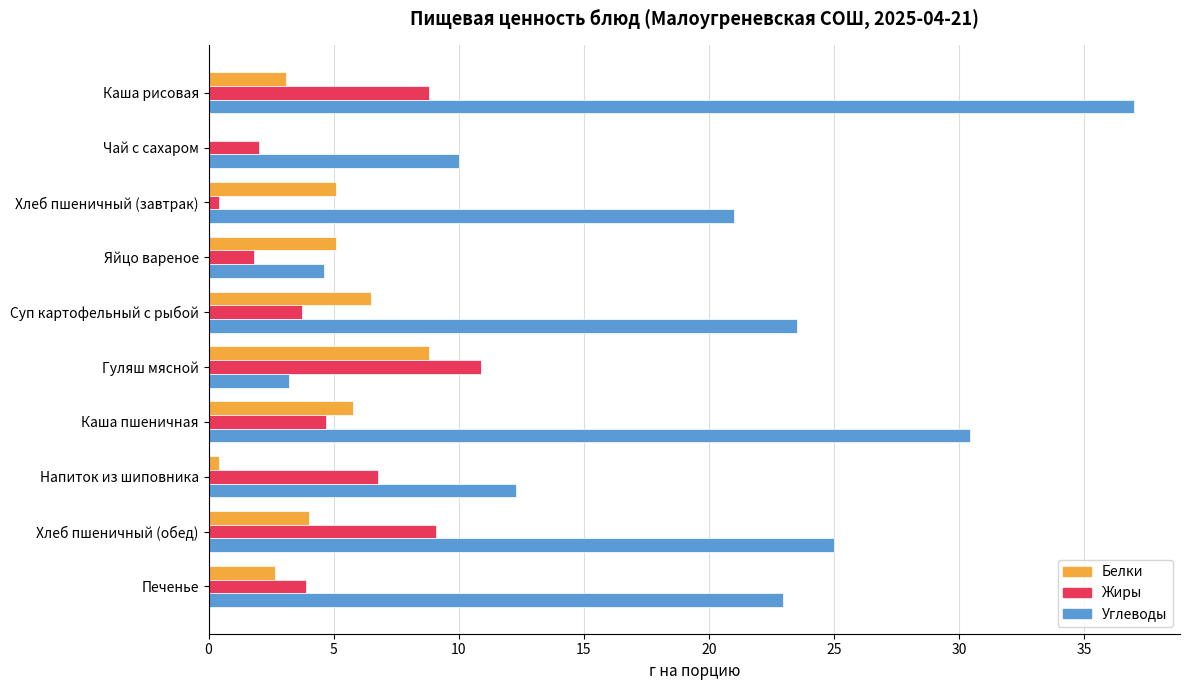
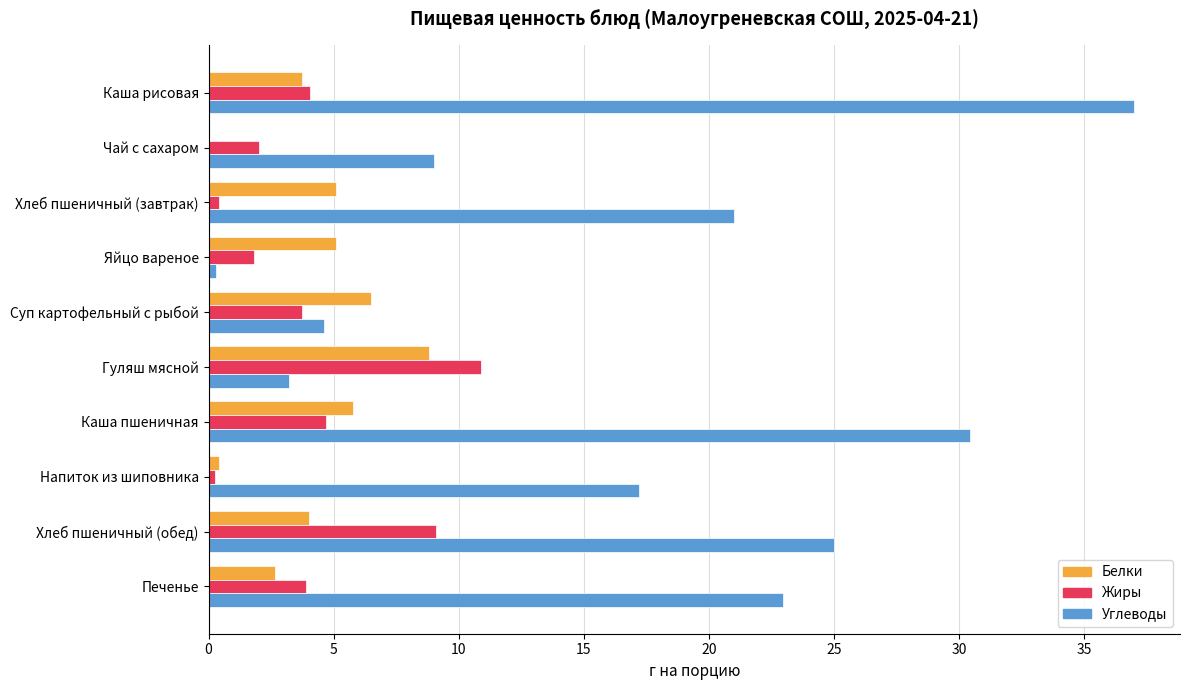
  {
    "Белки": {
-     "Каша рисовая": 3.1,
+     "Каша рисовая": 3.7,
      "Чай с сахаром": 0.0,
      "Хлеб пшеничный (завтрак)": 5.1,
      "Яйцо вареное": 5.1,
      "Суп картофельный с рыбой": 6.5,
      "Гуляш мясной": 8.8,
      "Каша пшеничная": 5.8,
      "Напиток из шиповника": 0.4,
      "Хлеб пшеничный (обед)": 4.0,
      "Печенье": 2.6
    },
    "Жиры": {
-     "Каша рисовая": 8.8,
+     "Каша рисовая": 4.1,
      "Чай с сахаром": 2.0,
      "Хлеб пшеничный (завтрак)": 0.4,
      "Яйцо вареное": 1.8,
      "Суп картофельный с рыбой": 3.8,
      "Гуляш мясной": 10.9,
      "Каша пшеничная": 4.7,
-     "Напиток из шиповника": 6.8,
+     "Напиток из шиповника": 0.3,
      "Хлеб пшеничный (обед)": 9.1,
      "Печенье": 3.9
    },
    "Углеводы": {
      "Каша рисовая": 37.0,
-     "Чай с сахаром": 10,
+     "Чай с сахаром": 9,
      "Хлеб пшеничный (завтрак)": 21.0,
-     "Яйцо вареное": 4.6,
-     "Суп картофельный с рыбой": 23.5,
+     "Яйцо вареное": 0.3,
+     "Суп картофельный с рыбой": 4.6,
      "Гуляш мясной": 3.2,
      "Каша пшеничная": 30.4,
-     "Напиток из шиповника": 12.3,
+     "Напиток из шиповника": 17.2,
      "Хлеб пшеничный (обед)": 25.0,
      "Печенье": 23.0
    }
  }
